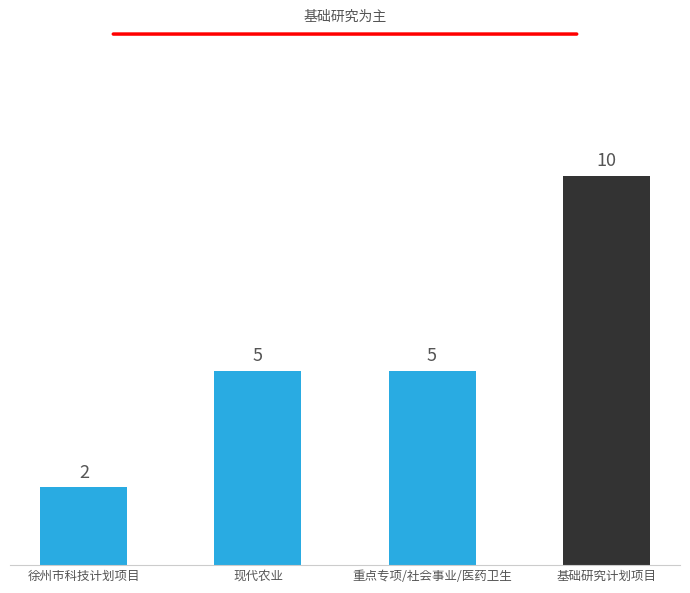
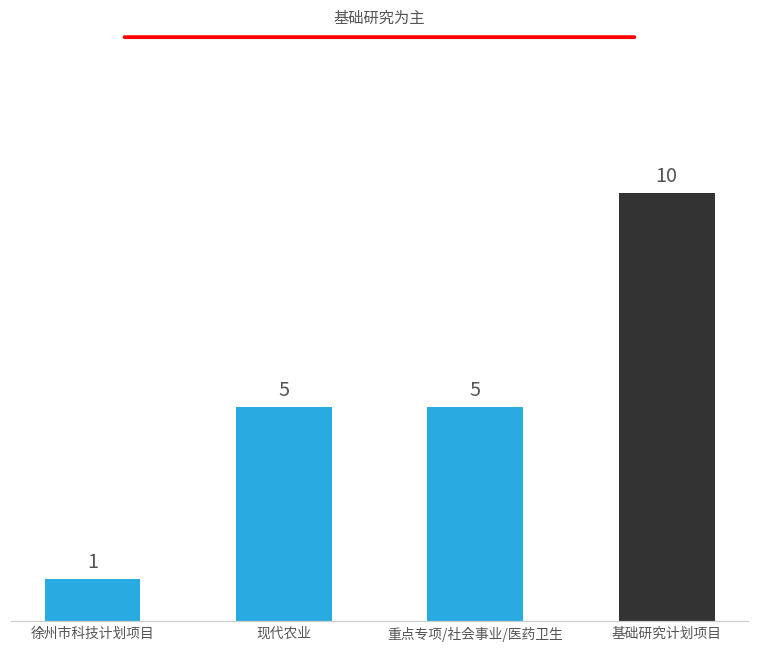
  {
-   "徐州市科技计划项目": 2,
+   "徐州市科技计划项目": 1,
    "现代农业": 5,
    "重点专项/社会事业/医药卫生": 5,
    "基础研究计划项目": 10
  }
